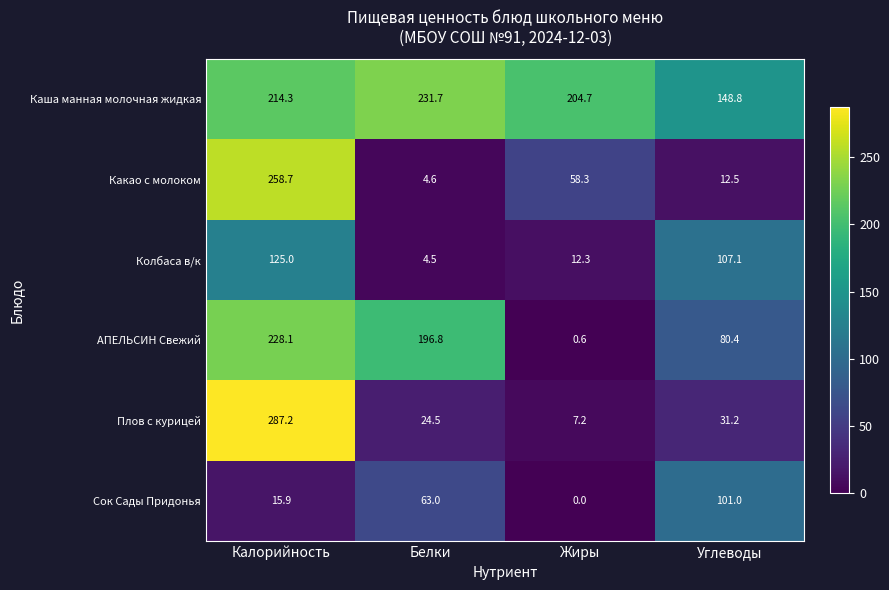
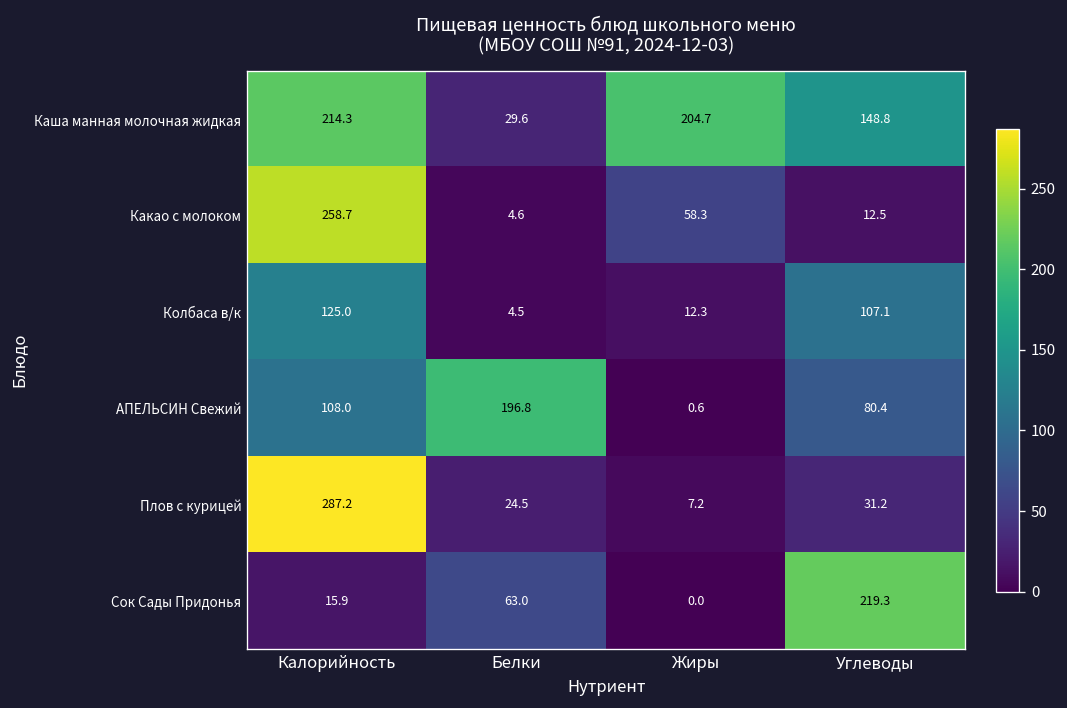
  {
    "Каша манная молочная жидкая": {
      "Калорийность": 214.3,
-     "Белки": 231.7,
+     "Белки": 29.6,
      "Жиры": 204.7,
      "Углеводы": 148.8
    },
    "Какао с молоком": {
      "Калорийность": 258.7,
      "Белки": 4.6,
      "Жиры": 58.3,
      "Углеводы": 12.5
    },
    "Колбаса в/к": {
      "Калорийность": 125.0,
      "Белки": 4.5,
      "Жиры": 12.3,
      "Углеводы": 107.1
    },
    "АПЕЛЬСИН Свежий": {
-     "Калорийность": 228.1,
+     "Калорийность": 108.0,
      "Белки": 196.8,
      "Жиры": 0.6,
      "Углеводы": 80.4
    },
    "Плов с курицей": {
      "Калорийность": 287.2,
      "Белки": 24.5,
      "Жиры": 7.2,
      "Углеводы": 31.2
    },
    "Сок Сады Придонья": {
      "Калорийность": 15.9,
      "Белки": 63.0,
      "Жиры": 0.0,
-     "Углеводы": 101.0
+     "Углеводы": 219.3
    }
  }
